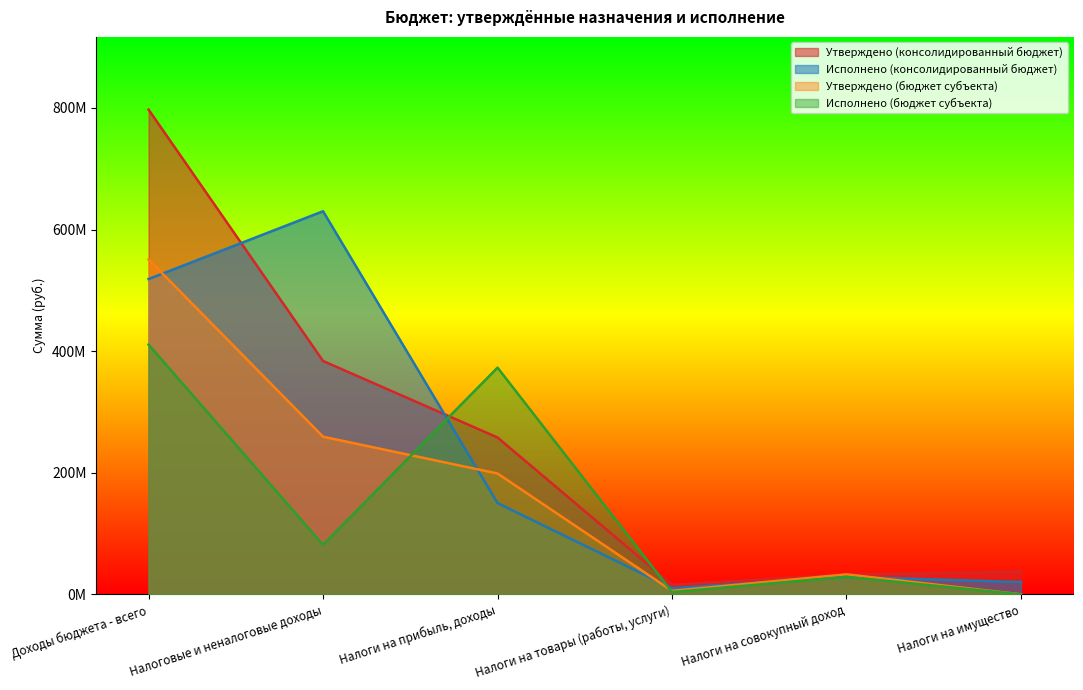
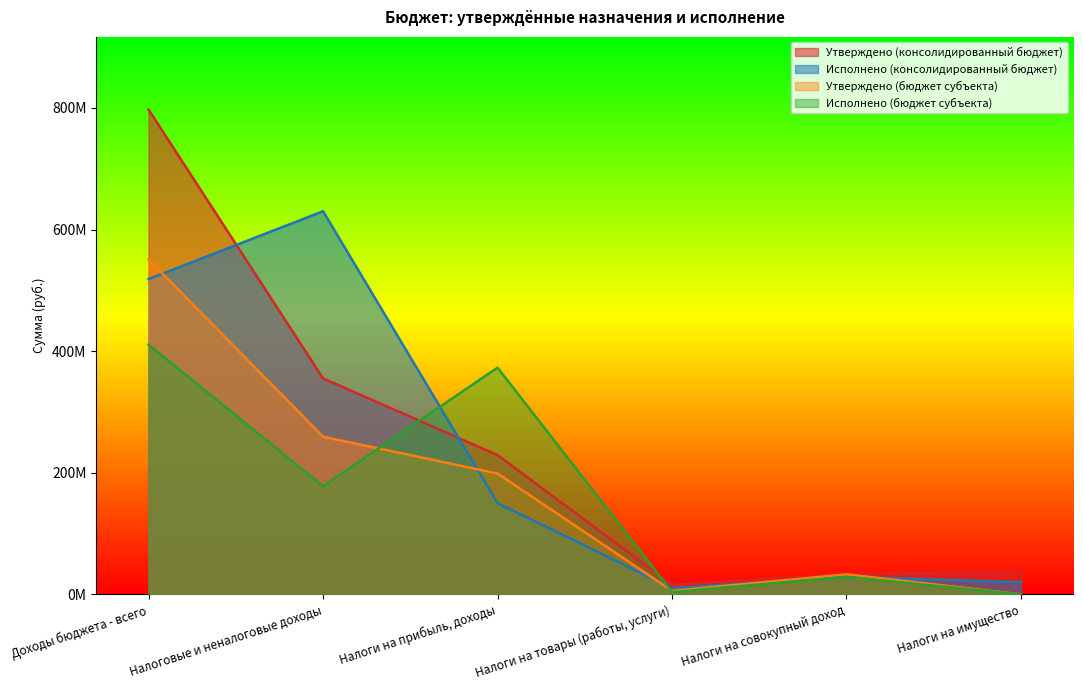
  {
    "Утверждено (консолидированный бюджет)": {
      "Доходы бюджета - всего": 800000000,
-     "Налоговые и неналоговые доходы": 380000000,
-     "Налоги на прибыль, доходы": 260000000,
+     "Налоговые и неналоговые доходы": 360000000,
+     "Налоги на прибыль, доходы": 230000000,
      "Налоги на товары (работы, услуги)": 20000000,
      "Налоги на имущество": 40000000
    },
    "Исполнено (консолидированный бюджет)": {
      "Доходы бюджета - всего": 520000000,
      "Налоговые и неналоговые доходы": 630000000,
      "Налоги на прибыль, доходы": 150000000,
      "Налоги на товары (работы, услуги)": 10000000,
      "Налоги на имущество": 20000000
    },
    "Утверждено (бюджет субъекта)": {
      "Доходы бюджета - всего": 550000000,
      "Налоговые и неналоговые доходы": 260000000,
      "Налоги на прибыль, доходы": 200000000
    },
    "Исполнено (бюджет субъекта)": {
      "Доходы бюджета - всего": 410000000,
-     "Налоговые и неналоговые доходы": 80000000,
+     "Налоговые и неналоговые доходы": 180000000,
      "Налоги на прибыль, доходы": 370000000
    }
  }
